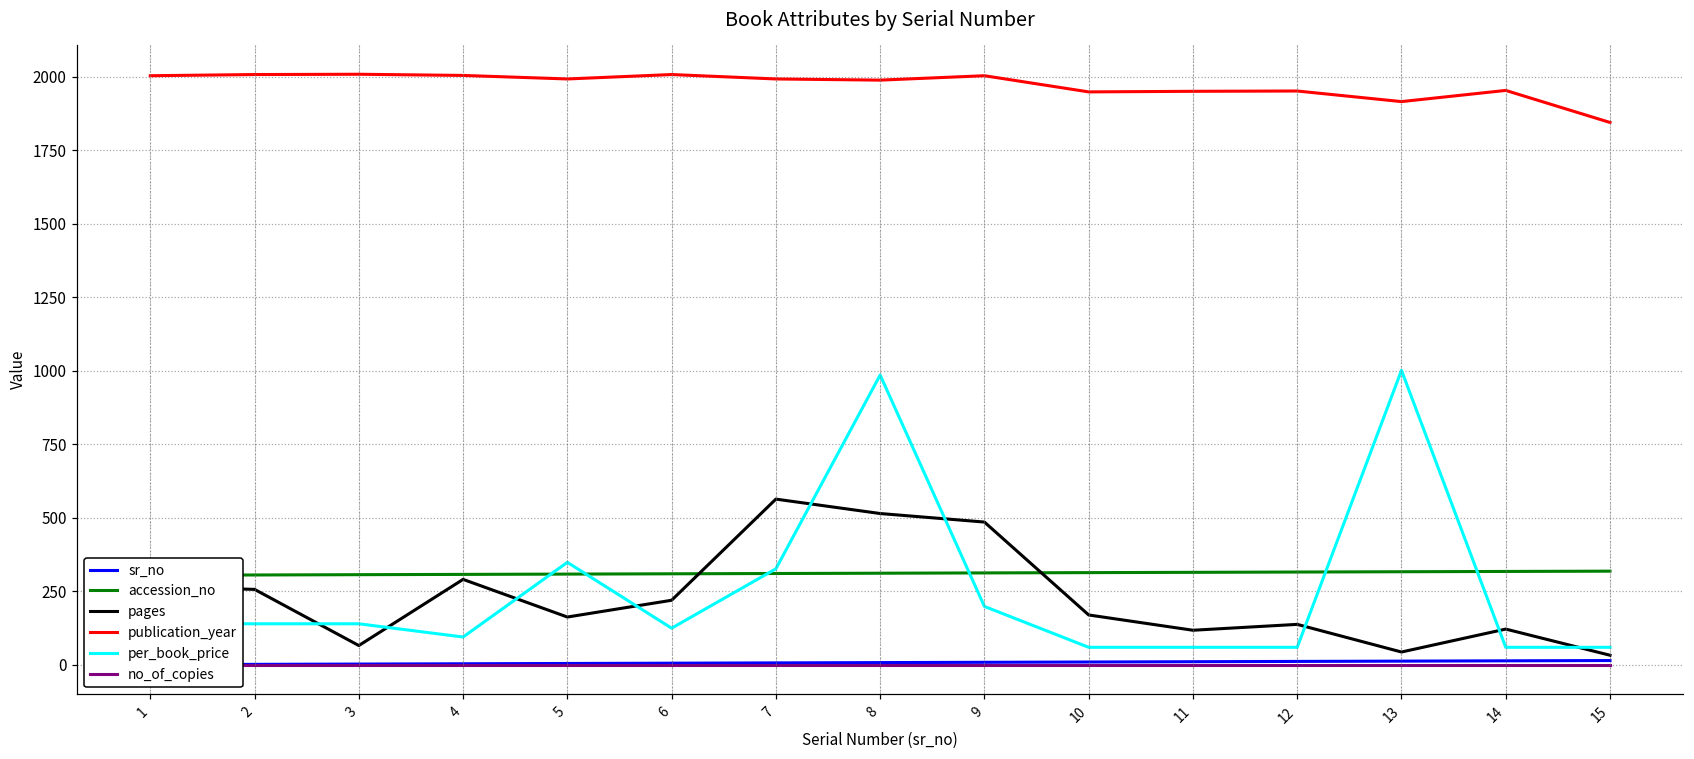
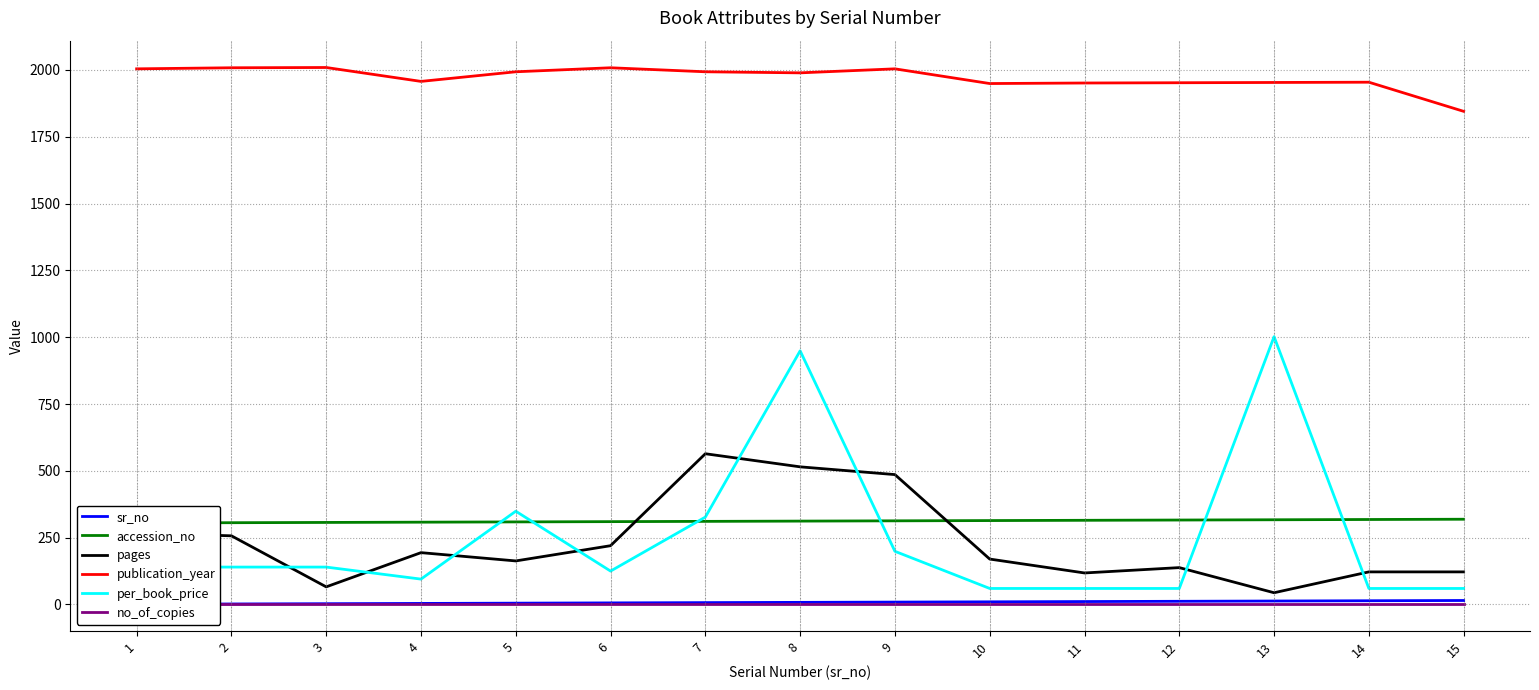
  {
    "sr_no": {
      "11": 10,
      "12": 10,
      "13": 10,
      "14": 10,
      "15": 20
    },
    "accession_no": {
      "2": 310,
      "3": 310,
      "4": 310,
      "5": 310,
      "6": 310,
      "7": 310,
      "8": 310,
      "9": 310,
      "10": 310,
      "11": 320,
      "12": 320,
      "13": 320,
      "14": 320,
      "15": 320
    },
    "pages": {
      "2": 260,
      "3": 70,
-     "4": 290,
+     "4": 190,
      "5": 160,
      "6": 220,
      "7": 560,
      "8": 520,
      "9": 490,
      "10": 170,
      "11": 120,
      "12": 140,
      "13": 40,
      "14": 120,
-     "15": 30
+     "15": 120
    },
    "publication_year": {
      "1": 2000,
      "2": 2010,
      "3": 2010,
-     "4": 2010,
+     "4": 1960,
      "5": 1990,
      "6": 2010,
      "7": 1990,
      "8": 1990,
      "9": 2000,
      "10": 1950,
      "11": 1950,
      "12": 1950,
-     "13": 1920,
+     "13": 1950,
      "14": 1950,
      "15": 1850
    },
    "per_book_price": {
      "2": 140,
      "3": 140,
      "4": 100,
      "5": 350,
      "6": 130,
      "7": 330,
-     "8": 990,
+     "8": 950,
      "9": 200,
      "10": 60,
      "11": 60,
      "12": 60,
      "13": 1000,
      "14": 60,
      "15": 60
    },
    "no_of_copies": {
      "11": 0,
      "12": 0,
      "13": 0,
      "14": 0,
      "15": 0
    }
  }
